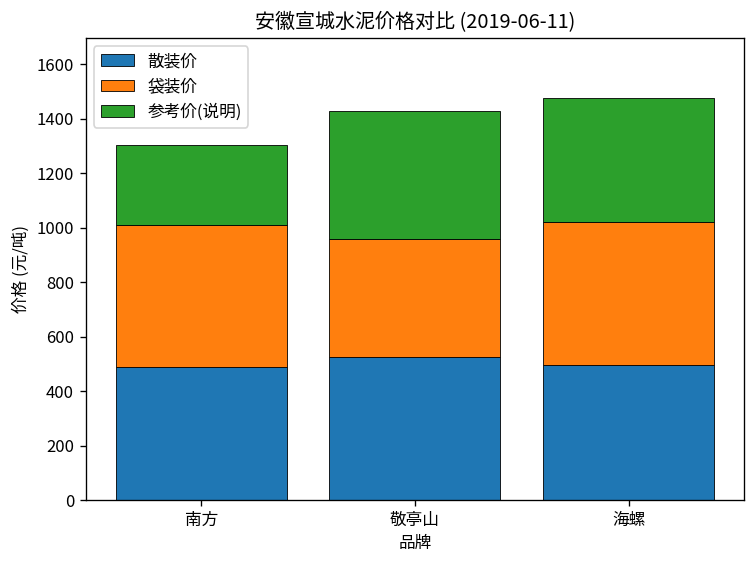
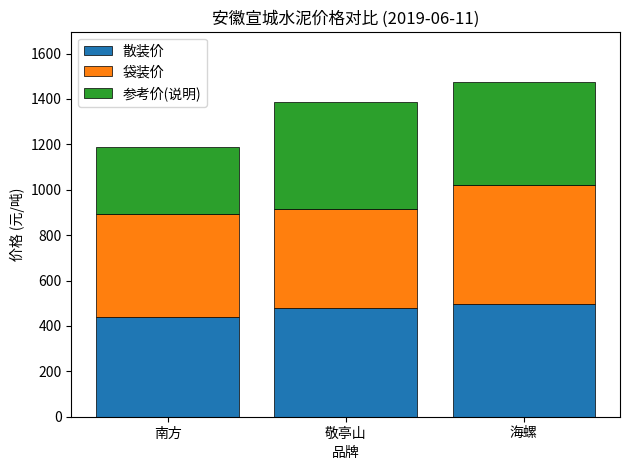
  {
    "散装价": {
-     "南方": 490,
-     "敬亭山": 520,
+     "南方": 440,
+     "敬亭山": 480,
      "海螺": 500
    },
    "袋装价": {
-     "南方": 520,
+     "南方": 450,
      "敬亭山": 430,
      "海螺": 530
    },
    "参考价(说明)": {
      "南方": 300,
      "敬亭山": 470,
      "海螺": 460
    }
  }
